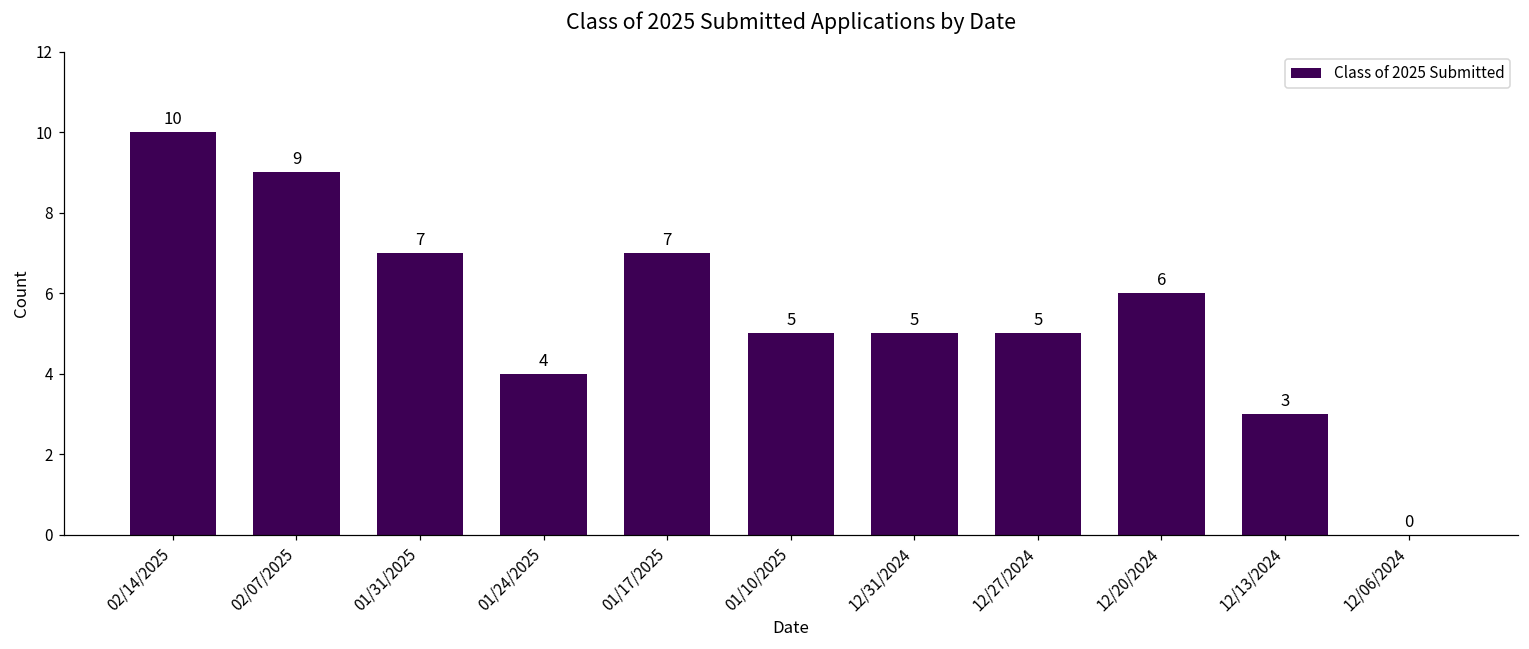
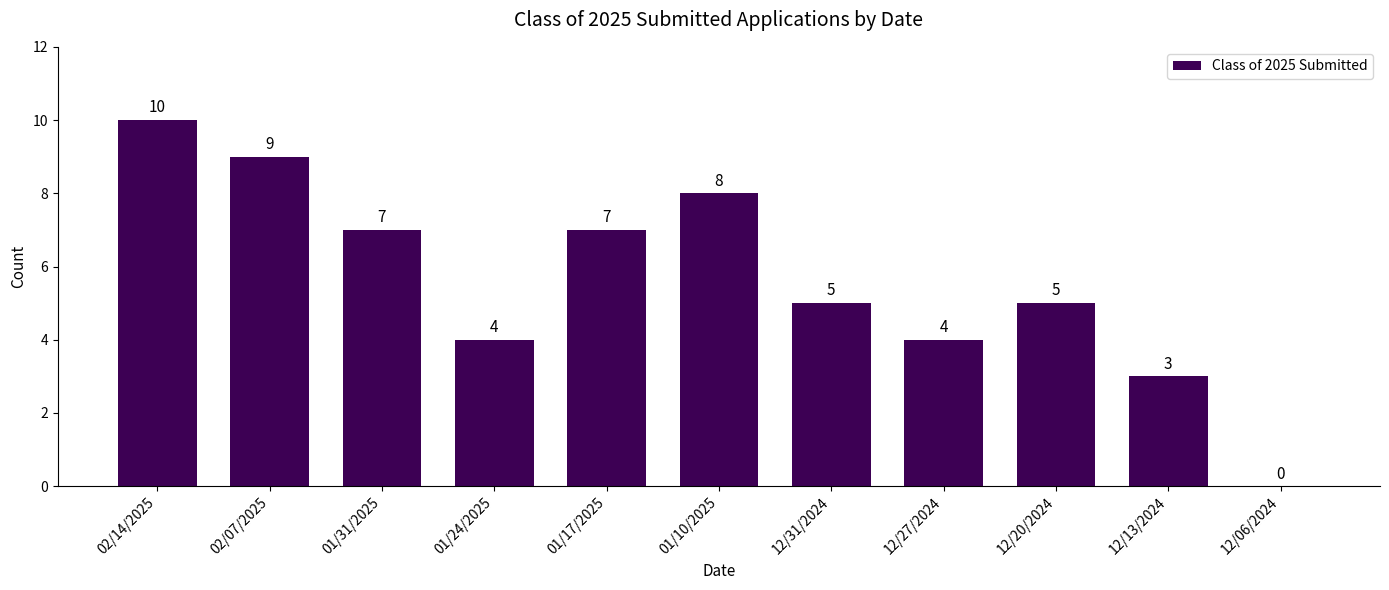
  {
    "02/14/2025": 10,
    "02/07/2025": 9,
    "01/31/2025": 7,
    "01/24/2025": 4,
    "01/17/2025": 7,
-   "01/10/2025": 5,
+   "01/10/2025": 8,
    "12/31/2024": 5,
-   "12/27/2024": 5,
-   "12/20/2024": 6,
+   "12/27/2024": 4,
+   "12/20/2024": 5,
    "12/13/2024": 3,
    "12/06/2024": 0
  }
